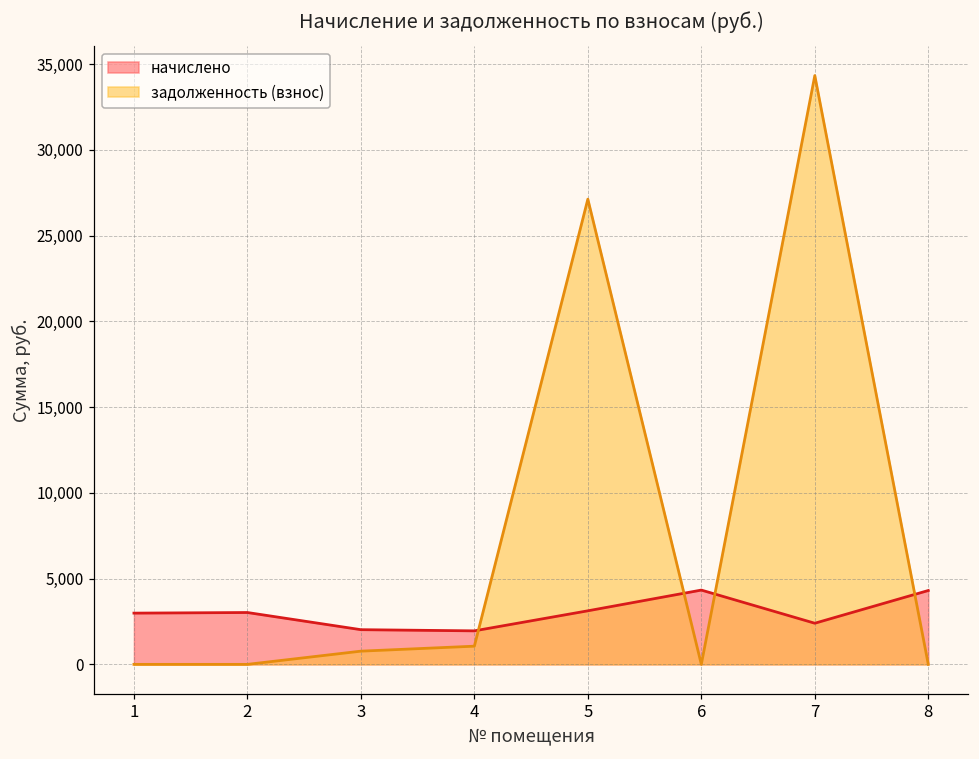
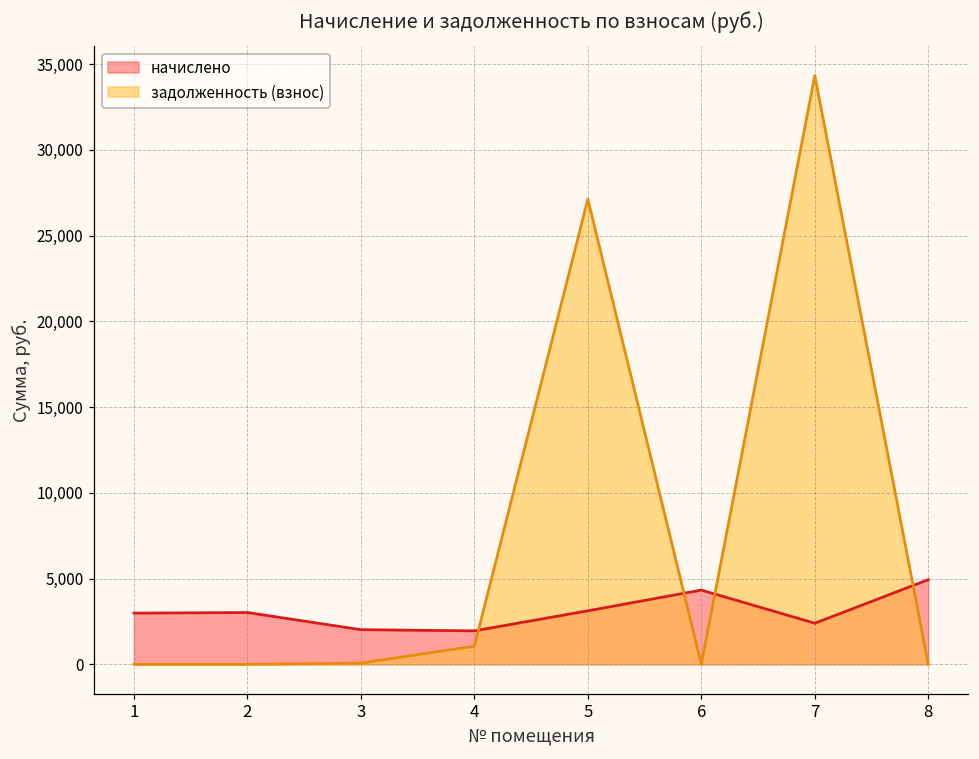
  {
    "начислено": {
      "1": "3,000",
      "2": "3,000",
      "3": "2,000",
      "4": "2,000",
      "5": "3,100",
      "6": "4,300",
      "7": "2,400",
-     "8": "4,300"
+     "8": "4,900"
    },
    "задолженность (взнос)": {
      "1": "0",
      "2": "0",
-     "3": "800",
+     "3": "100",
      "4": "1,100",
      "5": "27,100",
      "6": "0",
      "7": "34,300",
      "8": "0"
    }
  }
